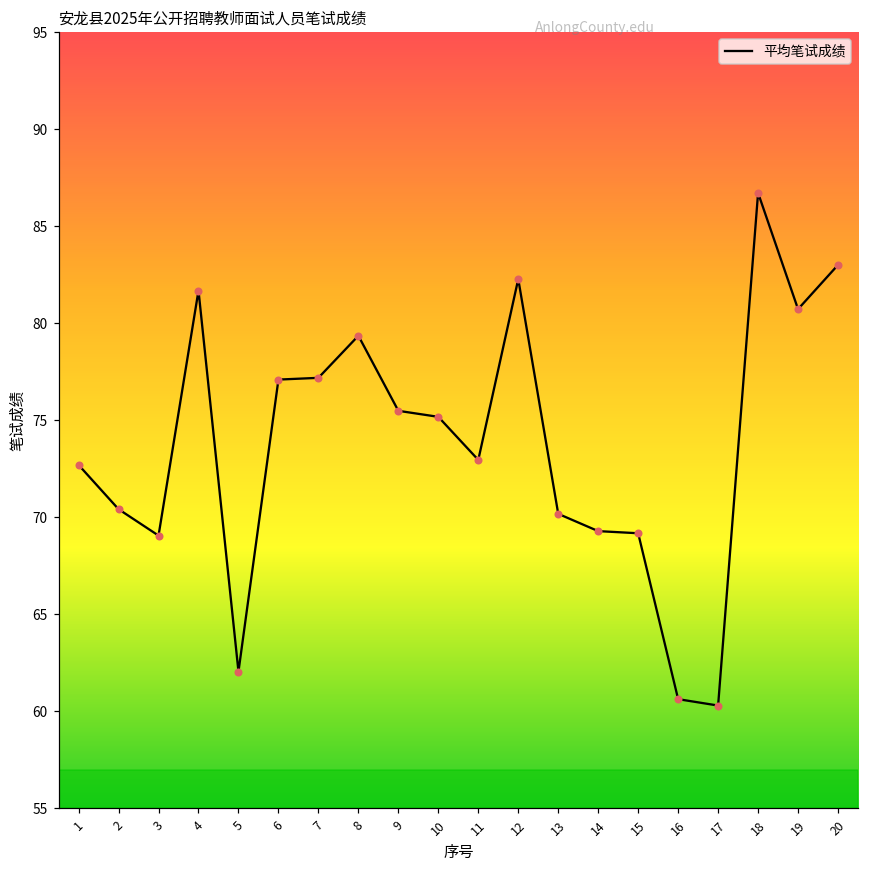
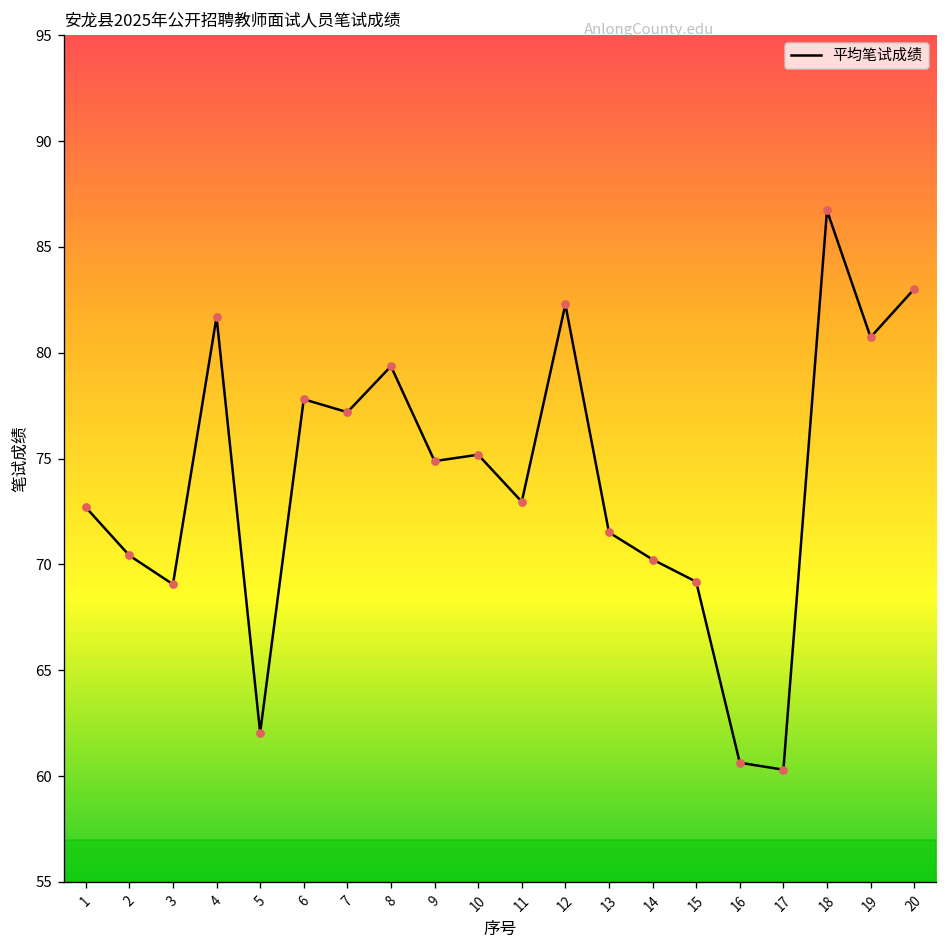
  {
    "1": 72.7,
    "2": 70.4,
    "3": 69.1,
    "4": 81.7,
    "5": 62.1,
-   "6": 77.1,
+   "6": 77.8,
    "7": 77.2,
    "8": 79.4,
-   "9": 75.5,
+   "9": 74.9,
    "10": 75.2,
    "11": 73.0,
    "12": 82.3,
-   "13": 70.2,
-   "14": 69.3,
+   "13": 71.5,
+   "14": 70.2,
    "15": 69.2,
    "16": 60.6,
    "17": 60.3,
    "18": 86.7,
    "19": 80.7,
    "20": 83.0
  }
